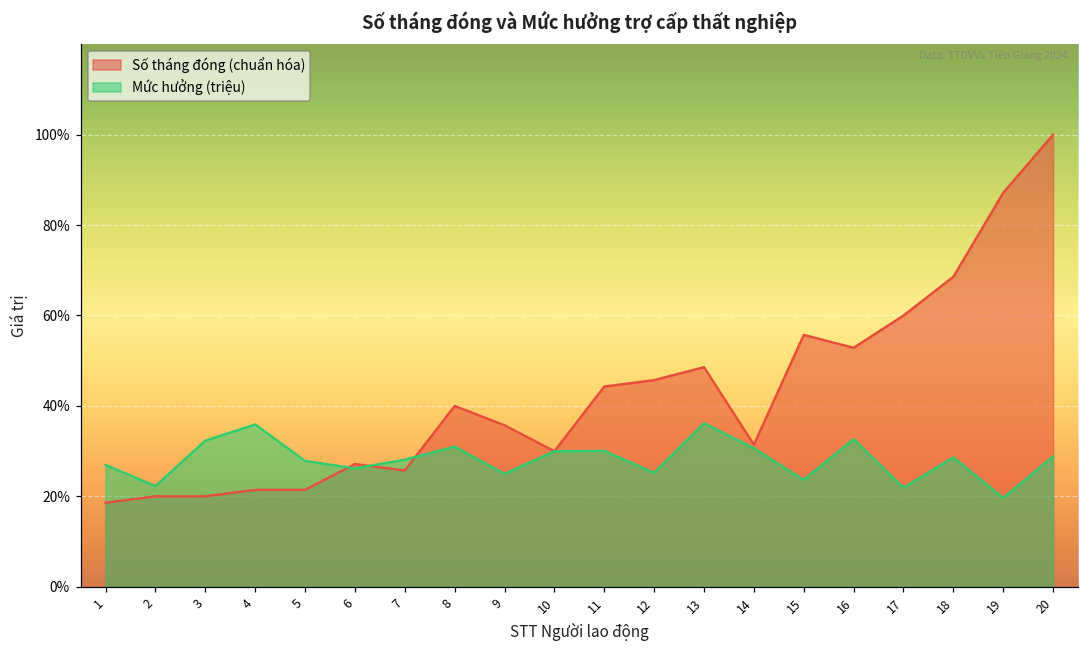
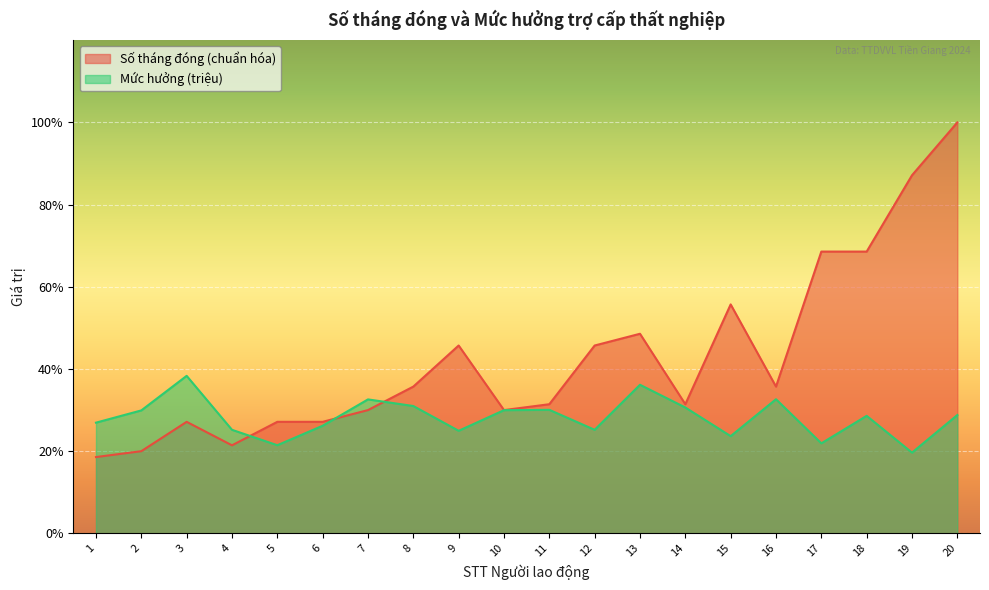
  {
    "Số tháng đóng (chuẩn hóa)": {
      "1": "19%",
      "2": "20%",
-     "3": "20%",
+     "3": "27%",
      "4": "21%",
-     "5": "21%",
+     "5": "27%",
      "6": "27%",
-     "7": "26%",
-     "8": "40%",
-     "9": "36%",
-     "11": "44%",
+     "7": "30%",
+     "8": "36%",
+     "9": "46%",
+     "11": "31%",
      "12": "46%",
      "13": "49%",
      "14": "31%",
      "15": "56%",
-     "16": "53%",
-     "17": "60%",
+     "16": "36%",
+     "17": "69%",
      "18": "69%",
      "19": "87%",
      "20": "100%"
    },
    "Mức hưởng (triệu)": {
      "1": "27%",
-     "2": "22%",
-     "3": "32%",
-     "4": "36%",
-     "5": "28%",
+     "2": "30%",
+     "3": "38%",
+     "4": "25%",
+     "5": "21%",
      "6": "26%",
-     "7": "28%",
+     "7": "33%",
      "8": "31%",
      "9": "25%",
      "11": "30%",
      "12": "25%",
      "13": "36%",
      "14": "31%",
      "15": "24%",
      "16": "33%",
      "17": "22%",
      "18": "29%",
      "19": "20%",
      "20": "29%"
    }
  }
